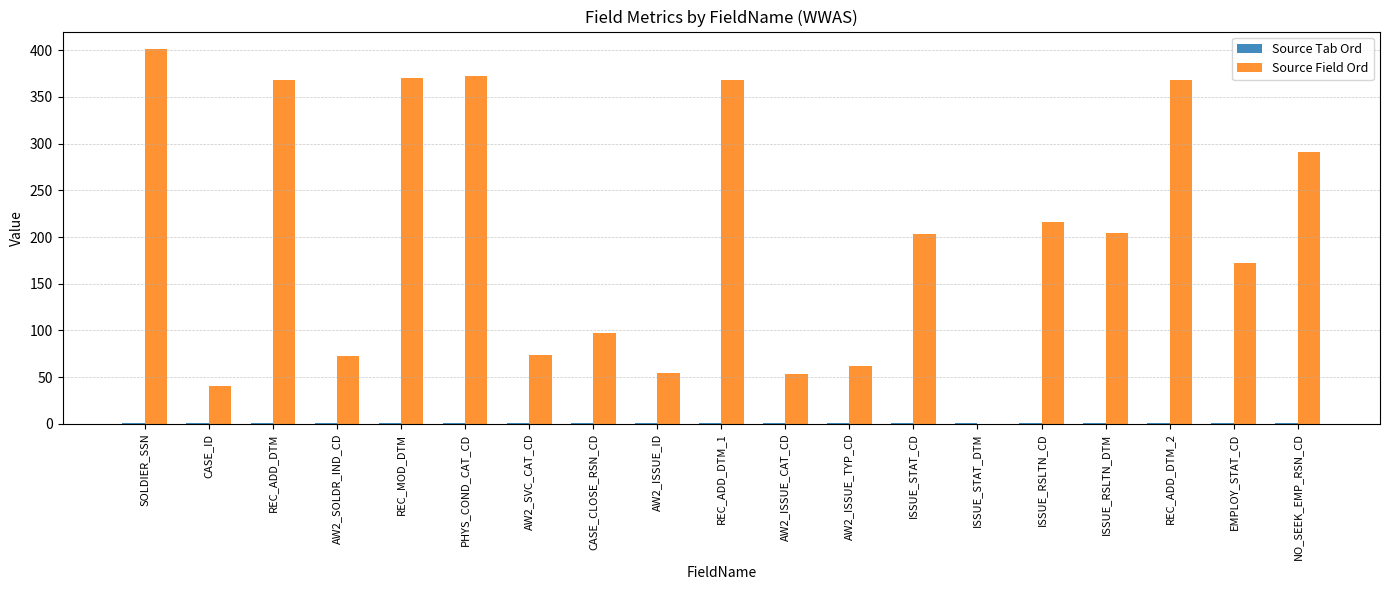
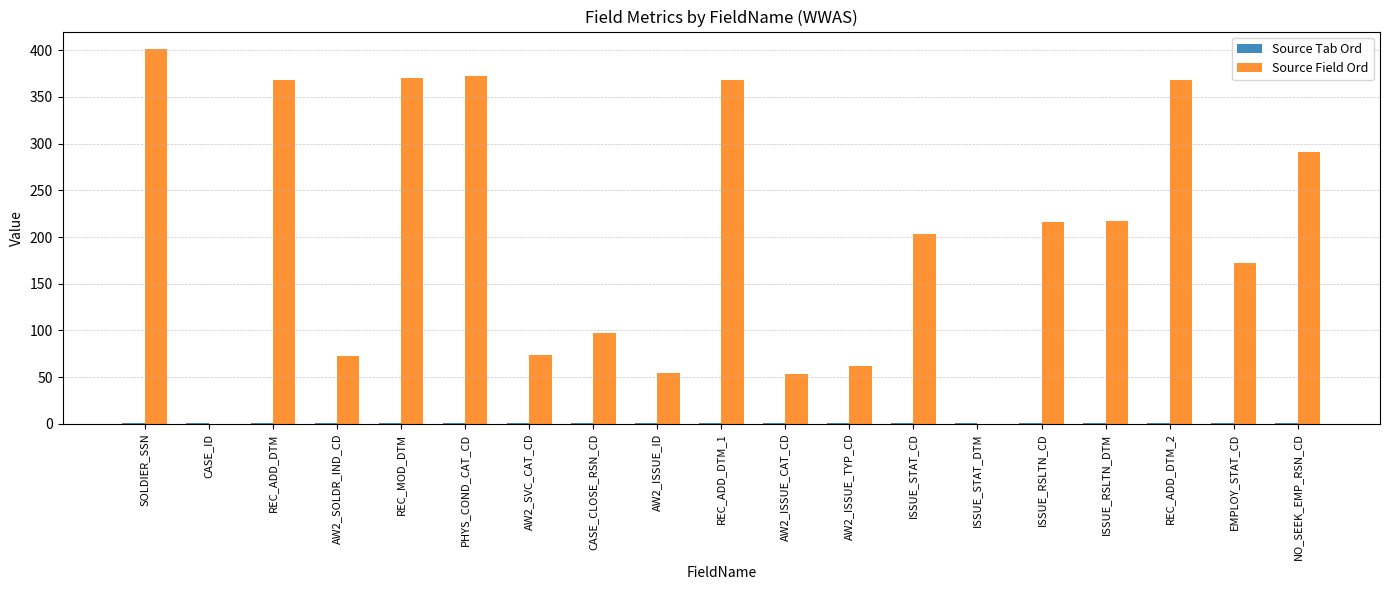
  {
    "Source Field Ord": {
      "SOLDIER_SSN": 400,
-     "CASE_ID": 40,
+     "CASE_ID": 0,
      "REC_ADD_DTM": 370,
      "AW2_SOLDR_IND_CD": 70,
      "REC_MOD_DTM": 370,
      "PHYS_COND_CAT_CD": 370,
      "AW2_SVC_CAT_CD": 70,
      "CASE_CLOSE_RSN_CD": 100,
      "AW2_ISSUE_ID": 50,
      "REC_ADD_DTM_1": 370,
      "AW2_ISSUE_CAT_CD": 50,
      "AW2_ISSUE_TYP_CD": 60,
      "ISSUE_STAT_CD": 200,
      "ISSUE_STAT_DTM": 0,
      "ISSUE_RSLTN_CD": 220,
-     "ISSUE_RSLTN_DTM": 200,
+     "ISSUE_RSLTN_DTM": 220,
      "REC_ADD_DTM_2": 370,
      "EMPLOY_STAT_CD": 170,
      "NO_SEEK_EMP_RSN_CD": 290
    }
  }
